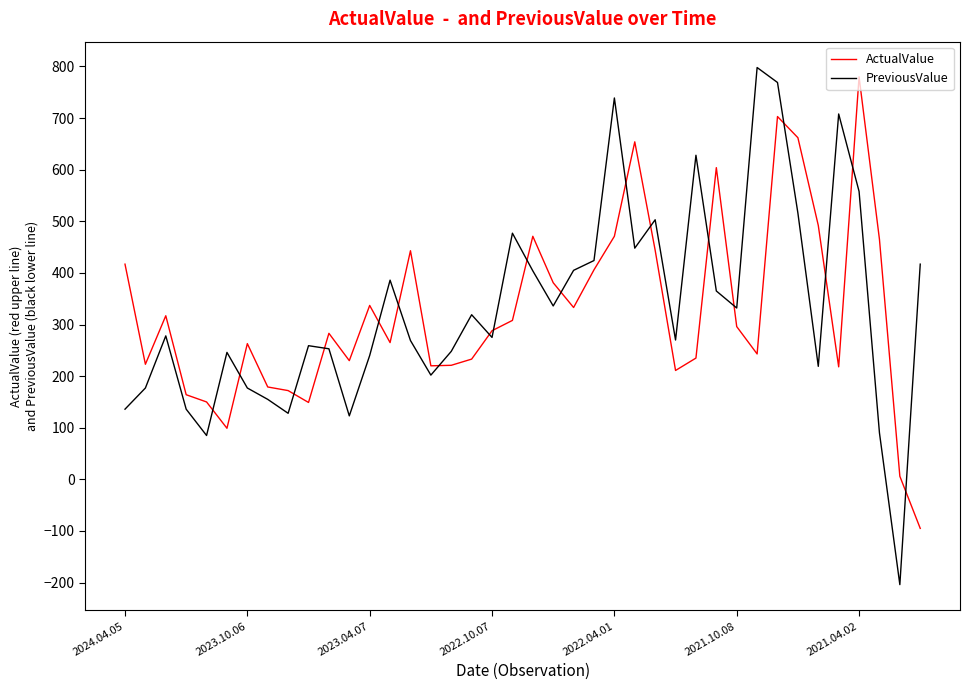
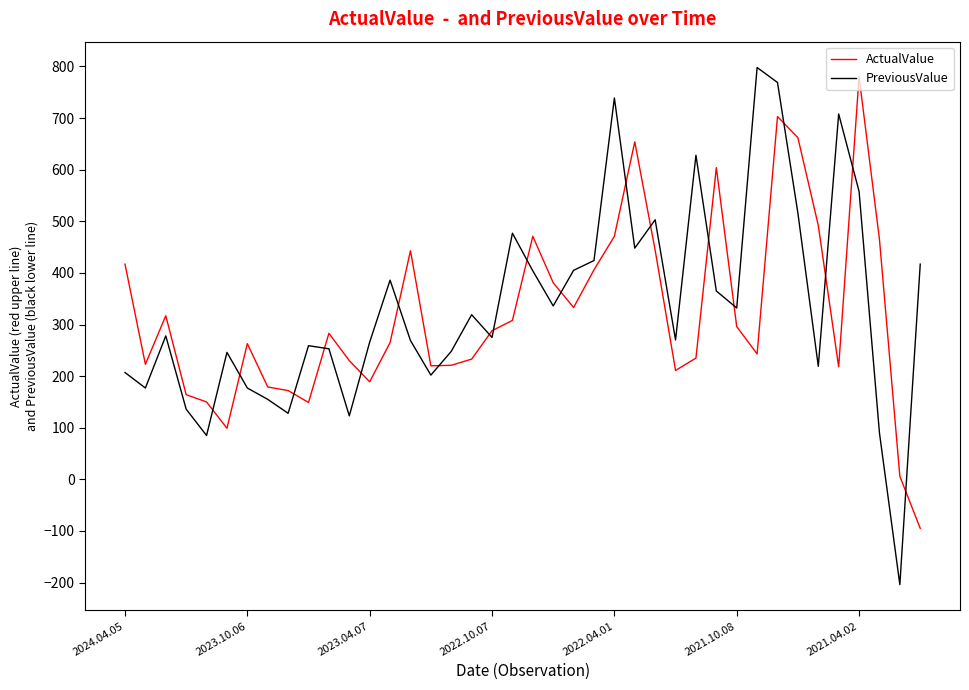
  {
    "ActualValue": {
      "2024.04.05": 420,
      "2023.10.06": 260,
-     "2023.04.07": 340,
+     "2023.04.07": 190,
      "2022.10.07": 290,
      "2022.04.01": 470,
      "2021.10.08": 300
    },
    "PreviousValue": {
-     "2024.04.05": 140,
+     "2024.04.05": 210,
      "2023.10.06": 180,
-     "2023.04.07": 240,
+     "2023.04.07": 270,
      "2022.10.07": 280,
      "2022.04.01": 740,
      "2021.10.08": 330,
      "2021.04.02": 560
    }
  }
